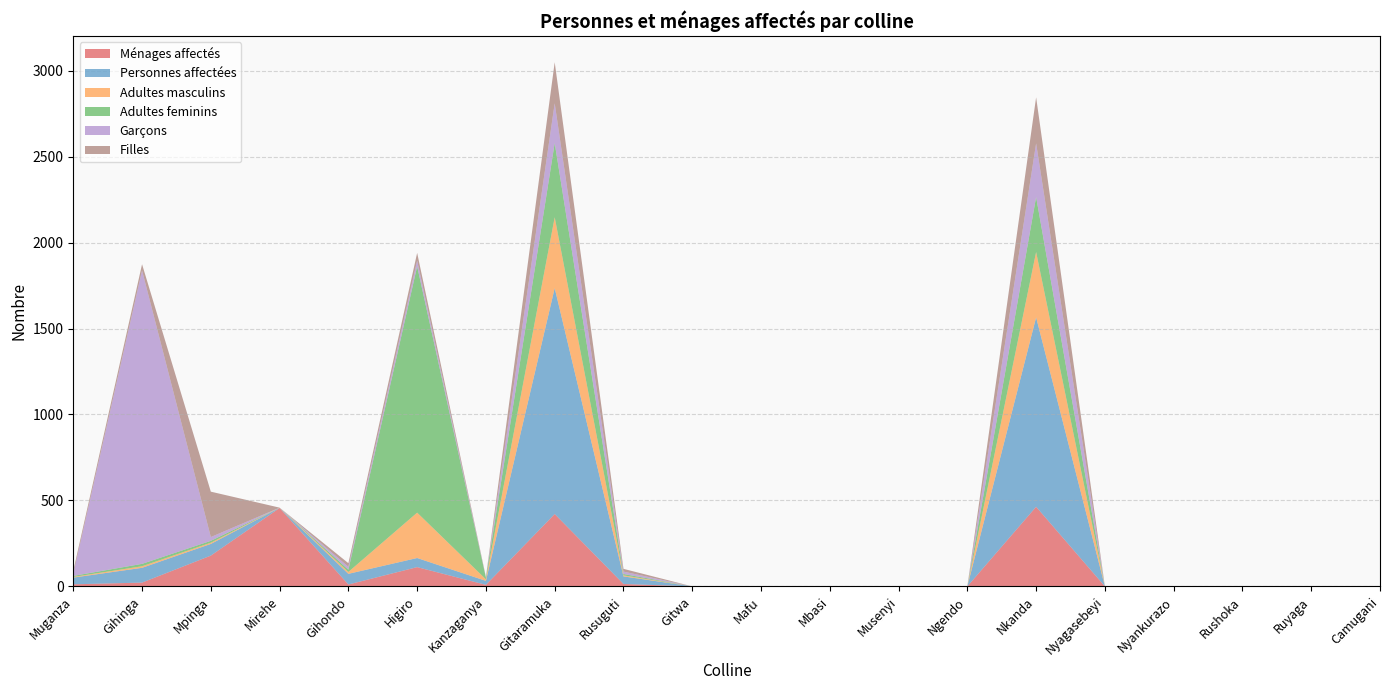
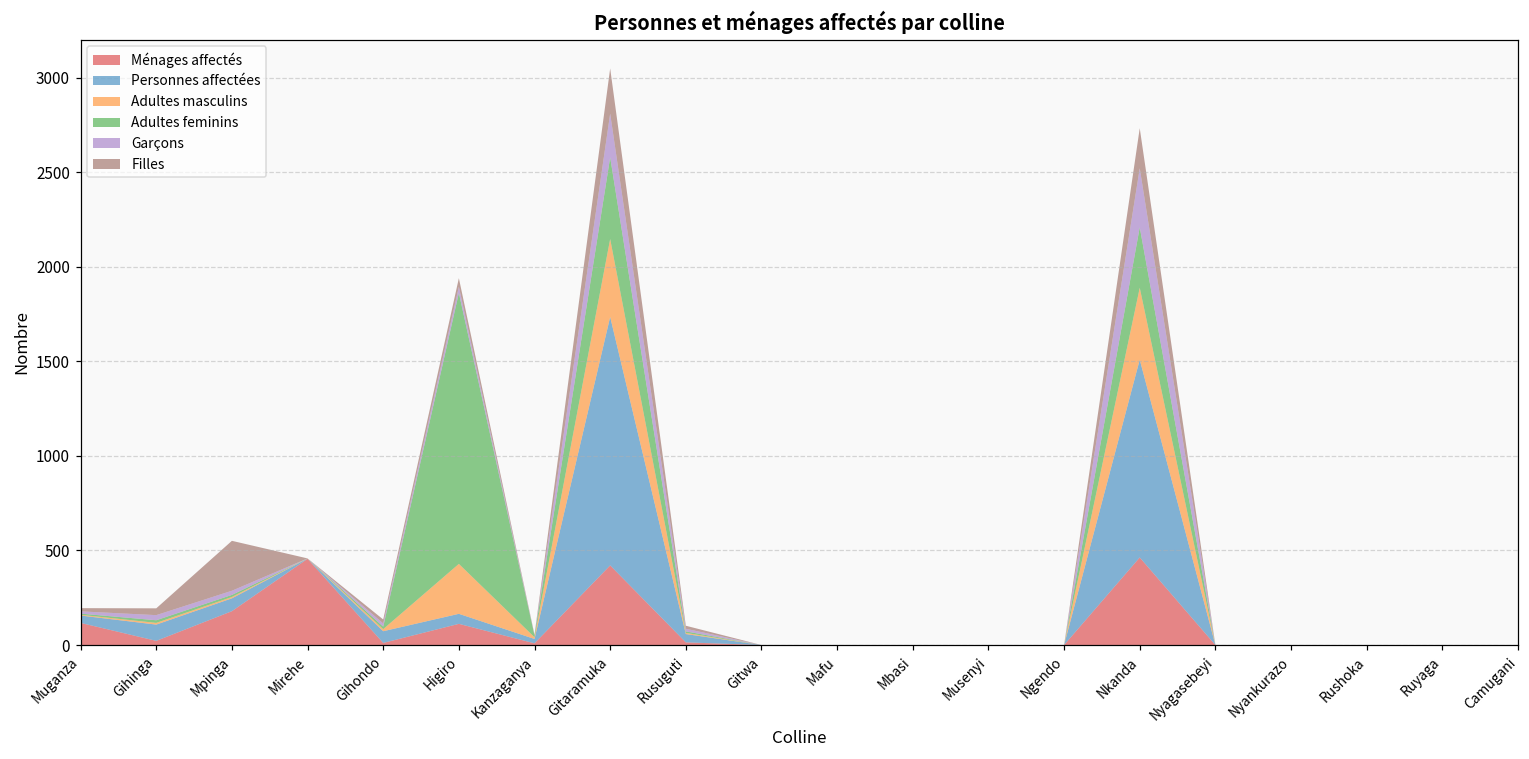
  {
    "Ménages affectés": {
-     "Muganza": 10,
+     "Muganza": 120,
      "Gihinga": 20,
      "Mpinga": 180,
      "Higiro": 110,
      "Gitaramuka": 420,
      "Nkanda": 460
    },
    "Personnes affectées": {
      "Higiro": 50,
      "Gitaramuka": 1310,
-     "Nkanda": 1100
+     "Nkanda": 1050
    },
    "Adultes masculins": {
      "Higiro": 260,
      "Gitaramuka": 410,
      "Nkanda": 380
    },
    "Adultes feminins": {
      "Higiro": 1430,
      "Gitaramuka": 430,
      "Nkanda": 320
    },
    "Garçons": {
-     "Gihinga": 1710,
+     "Gihinga": 30,
      "Mpinga": 20,
      "Gihondo": 20,
      "Higiro": 30,
      "Gitaramuka": 230,
      "Nkanda": 310
    },
    "Filles": {
      "Muganza": 20,
      "Gihinga": 40,
      "Mpinga": 260,
      "Gihondo": 20,
      "Higiro": 50,
      "Gitaramuka": 240,
      "Rusuguti": 20,
-     "Nkanda": 270
+     "Nkanda": 210
    }
  }
